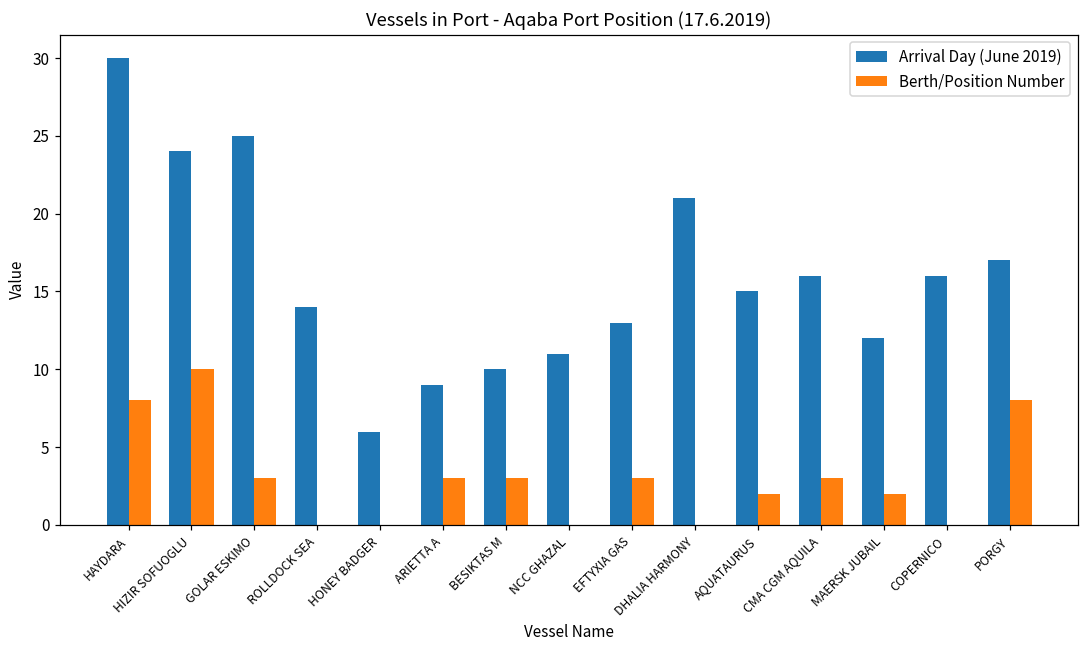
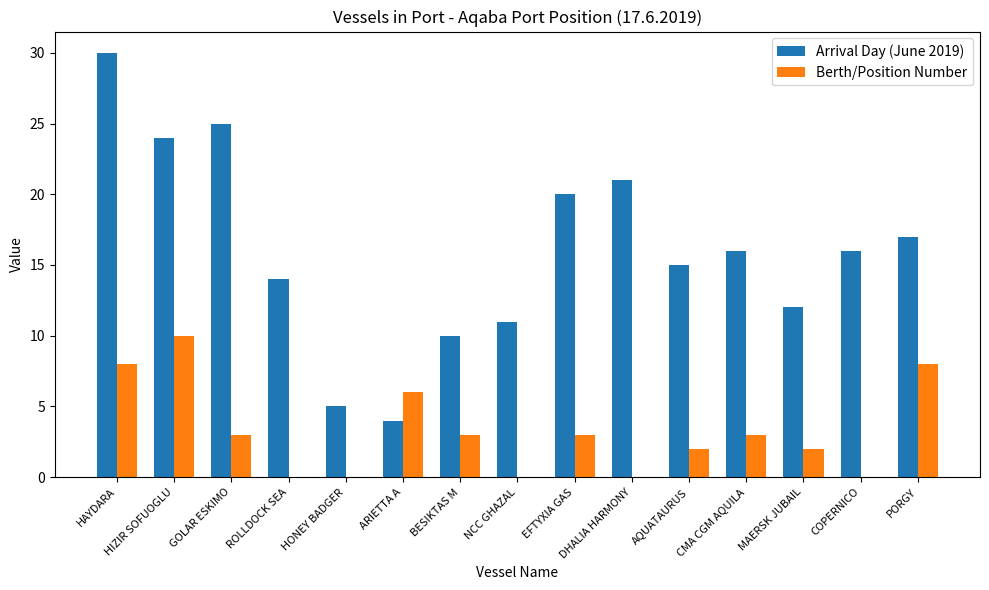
  {
    "Arrival Day (June 2019)": {
      "HAYDARA": 30,
      "HIZIR SOFUOGLU": 24,
      "GOLAR ESKIMO": 25,
      "ROLLDOCK SEA": 14,
-     "HONEY BADGER": 6,
-     "ARIETTA A": 9,
+     "HONEY BADGER": 5,
+     "ARIETTA A": 4,
      "BESIKTAS M": 10,
      "NCC GHAZAL": 11,
-     "EFTYXIA GAS": 13,
+     "EFTYXIA GAS": 20,
      "DHALIA HARMONY": 21,
      "AQUATAURUS": 15,
      "CMA CGM AQUILA": 16,
      "MAERSK JUBAIL": 12,
      "COPERNICO": 16,
      "PORGY": 17
    },
    "Berth/Position Number": {
      "HAYDARA": 8,
      "HIZIR SOFUOGLU": 10,
      "GOLAR ESKIMO": 3,
      "ROLLDOCK SEA": 0,
      "HONEY BADGER": 0,
-     "ARIETTA A": 3,
+     "ARIETTA A": 6,
      "BESIKTAS M": 3,
      "NCC GHAZAL": 0,
      "EFTYXIA GAS": 3,
      "DHALIA HARMONY": 0,
      "AQUATAURUS": 2,
      "CMA CGM AQUILA": 3,
      "MAERSK JUBAIL": 2,
      "COPERNICO": 0,
      "PORGY": 8
    }
  }
